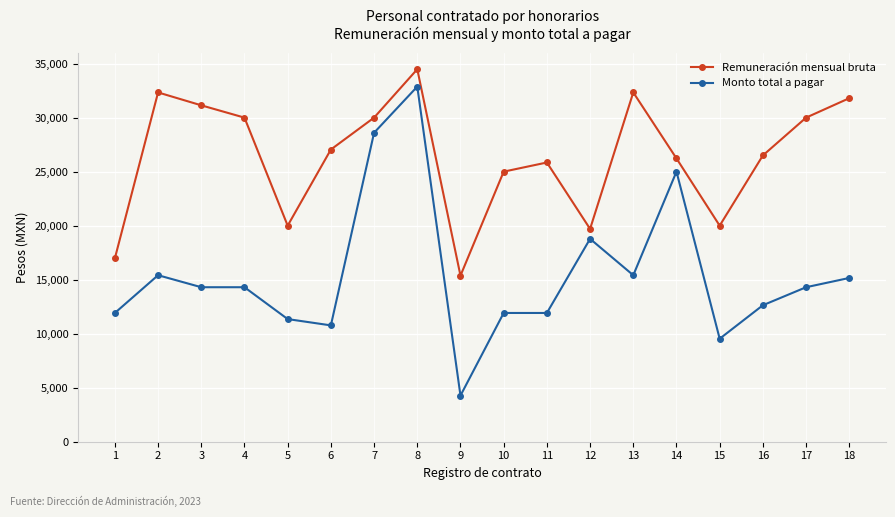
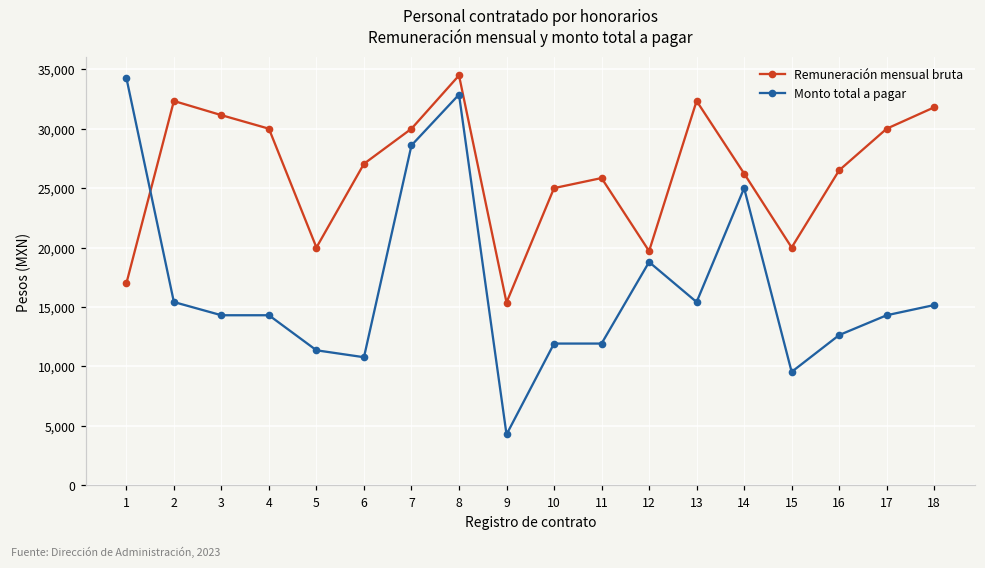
  {
    "Remuneración mensual bruta": {
      "1": "17,000",
      "2": "32,300",
      "3": "31,100",
      "4": "30,000",
      "5": "20,000",
      "6": "27,000",
      "7": "30,000",
      "8": "34,500",
      "9": "15,400",
      "10": "25,000",
      "11": "25,800",
      "12": "19,700",
      "13": "32,300",
      "14": "26,200",
      "15": "20,000",
      "16": "26,500",
      "17": "30,000",
      "18": "31,800"
    },
    "Monto total a pagar": {
-     "1": "11,900",
+     "1": "34,300",
      "2": "15,400",
      "3": "14,300",
      "4": "14,300",
      "5": "11,400",
      "6": "10,800",
      "7": "28,600",
      "8": "32,900",
      "9": "4,300",
      "10": "11,900",
      "11": "11,900",
      "12": "18,800",
      "13": "15,400",
      "14": "25,000",
      "15": "9,500",
      "16": "12,600",
      "17": "14,300",
      "18": "15,200"
    }
  }
